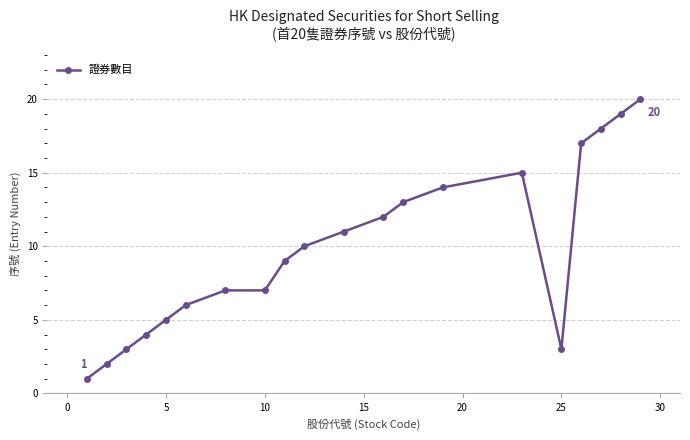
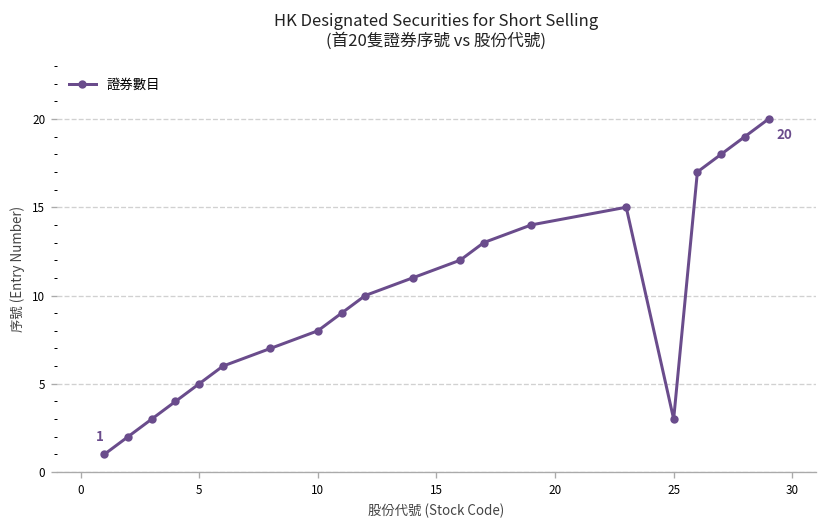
  {
    "5": 5,
-   "10": 7,
+   "10": 8,
    "25": 3
  }
